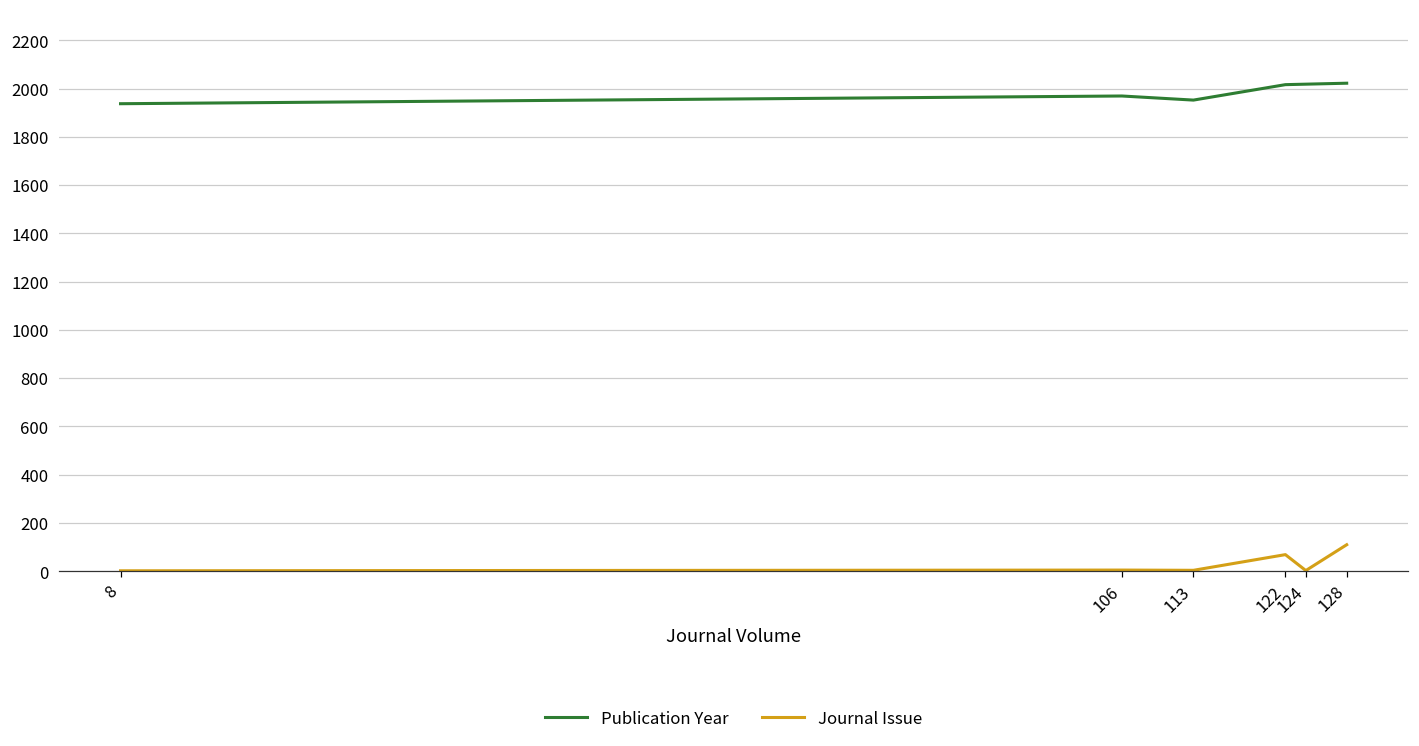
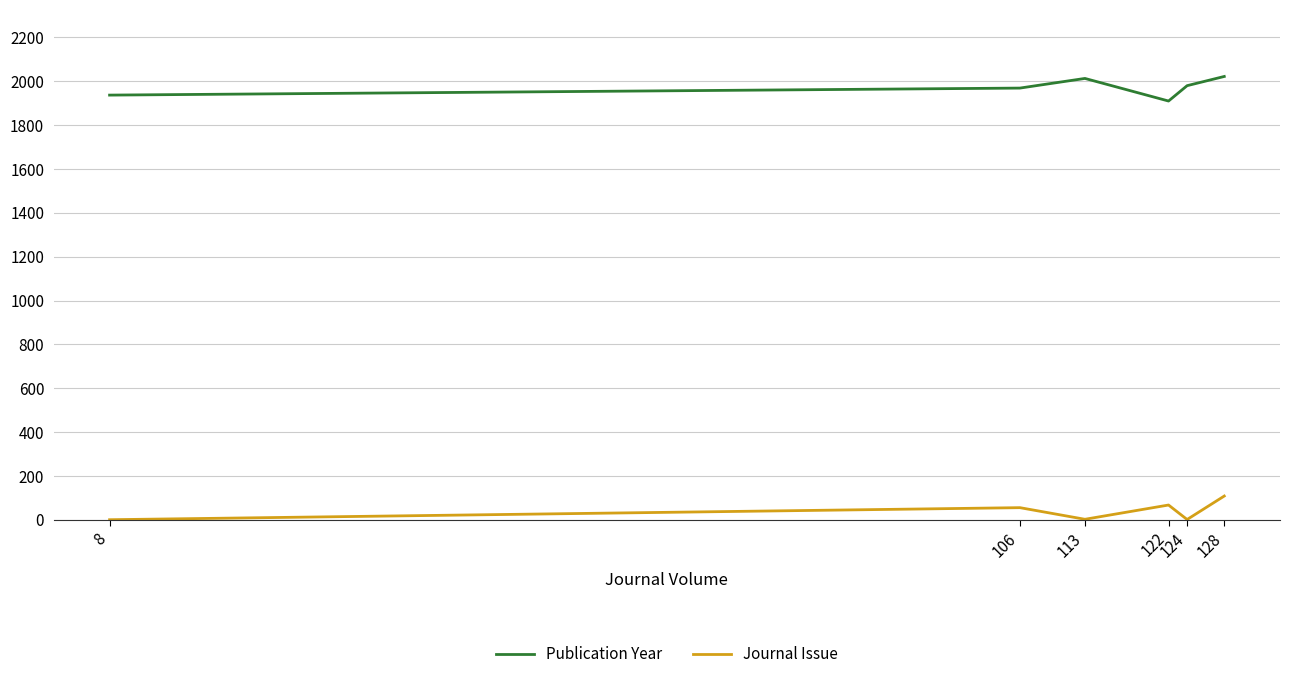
  {
    "Publication Year": {
      "8": 1940,
      "106": 1970,
-     "113": 1950,
-     "122": 2020,
-     "124": 2020,
+     "113": 2010,
+     "122": 1910,
+     "124": 1980,
      "128": 2020
    },
    "Journal Issue": {
      "8": 0,
-     "106": 0,
+     "106": 60,
      "113": 0,
      "122": 70,
      "124": 0,
      "128": 110
    }
  }
